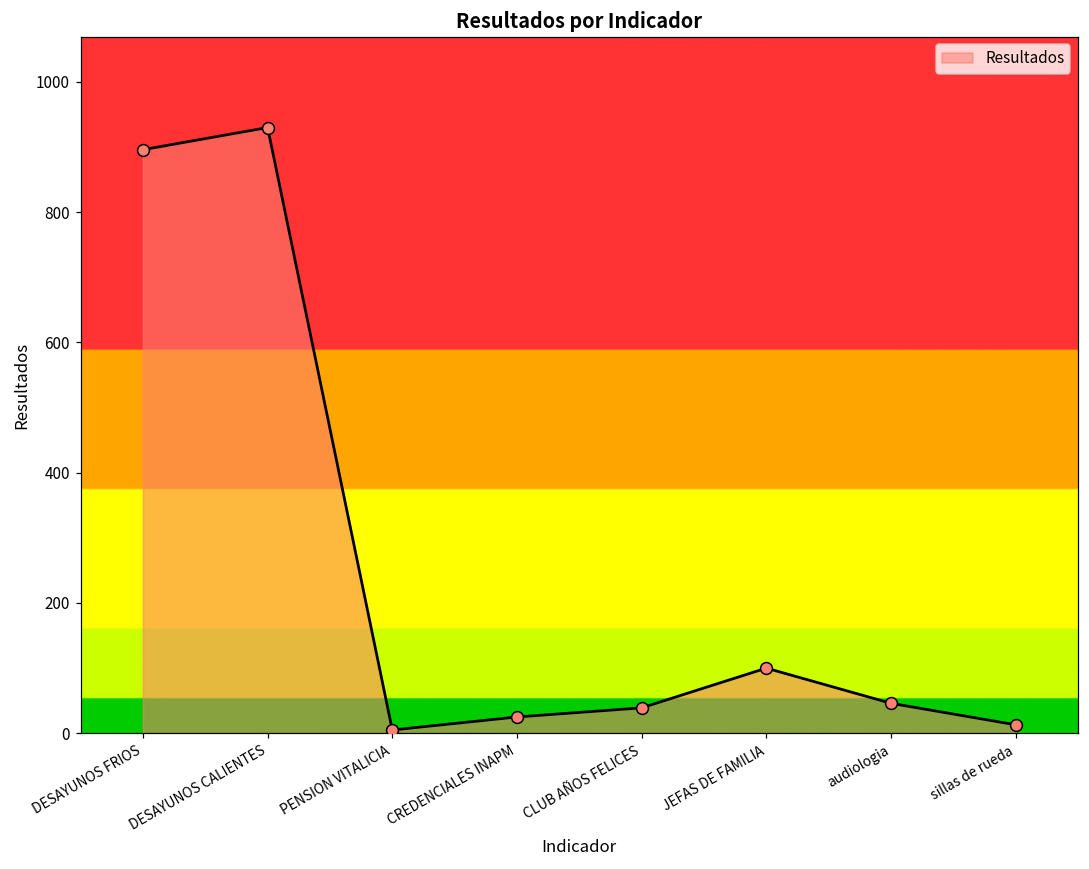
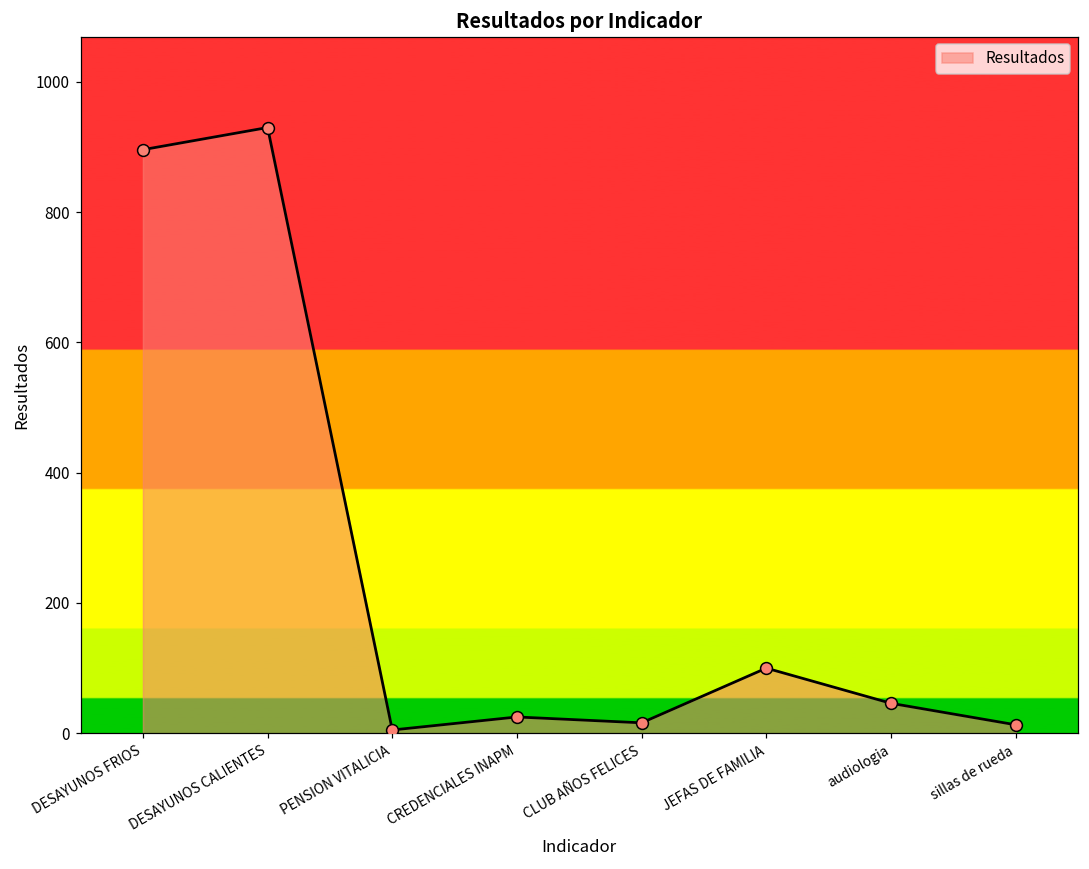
  {
    "DESAYUNOS FRIOS": 900,
    "DESAYUNOS CALIENTES": 930,
    "PENSION VITALICIA": 10,
    "CREDENCIALES INAPM": 30,
-   "CLUB AÑOS FELICES": 40,
+   "CLUB AÑOS FELICES": 20,
    "JEFAS DE FAMILIA": 100,
    "audiologia": 50,
    "sillas de rueda": 10
  }
